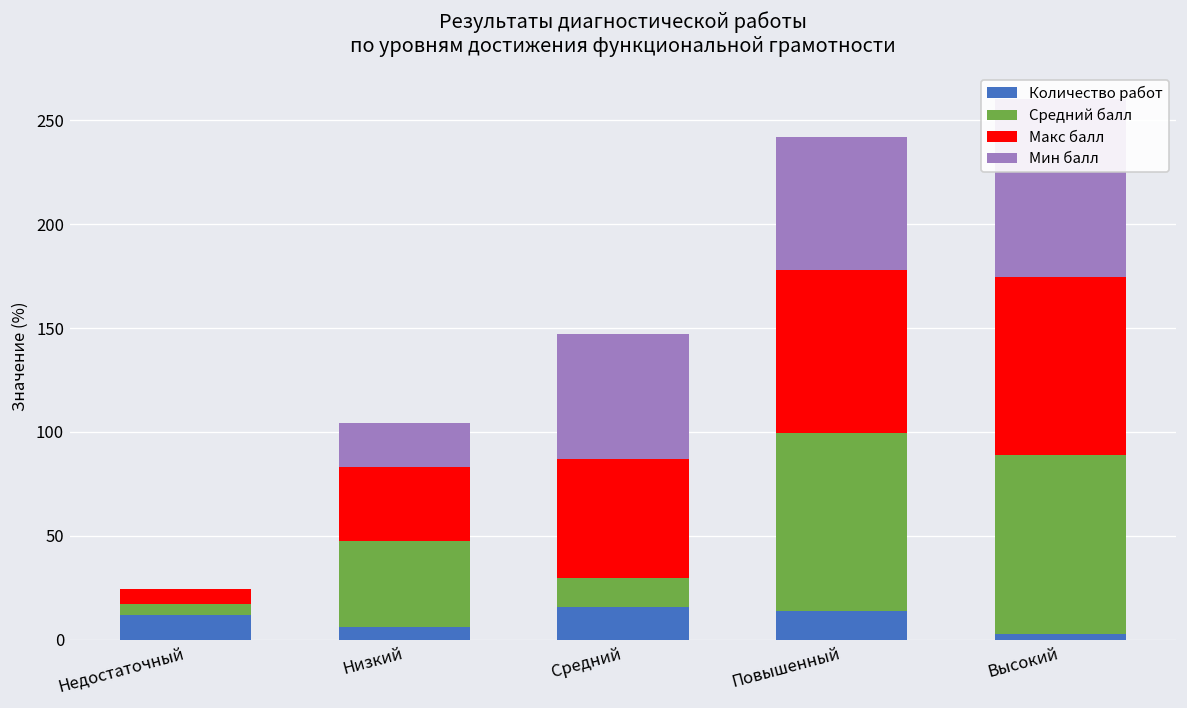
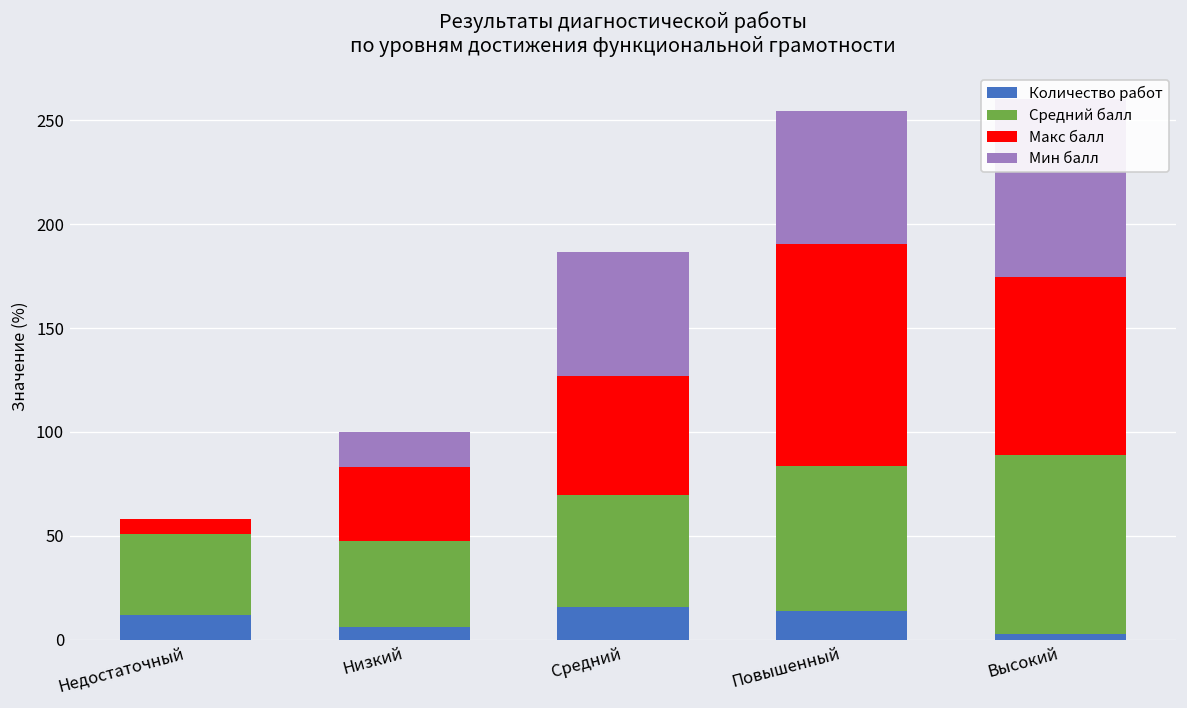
  {
    "Количество работ": {
      "Недостаточный": 12,
      "Низкий": 6,
      "Средний": 16,
      "Повышенный": 14,
      "Высокий": 3
    },
    "Средний балл": {
-     "Недостаточный": 5,
+     "Недостаточный": 39,
      "Низкий": 41,
-     "Средний": 14,
-     "Повышенный": 85,
+     "Средний": 54,
+     "Повышенный": 70,
      "Высокий": 86
    },
    "Макс балл": {
      "Недостаточный": 7,
      "Низкий": 36,
      "Средний": 57,
-     "Повышенный": 79,
+     "Повышенный": 107,
      "Высокий": 86
    },
    "Мин балл": {
      "Недостаточный": 0,
-     "Низкий": 21,
+     "Низкий": 17,
      "Средний": 60,
      "Повышенный": 64
    }
  }
